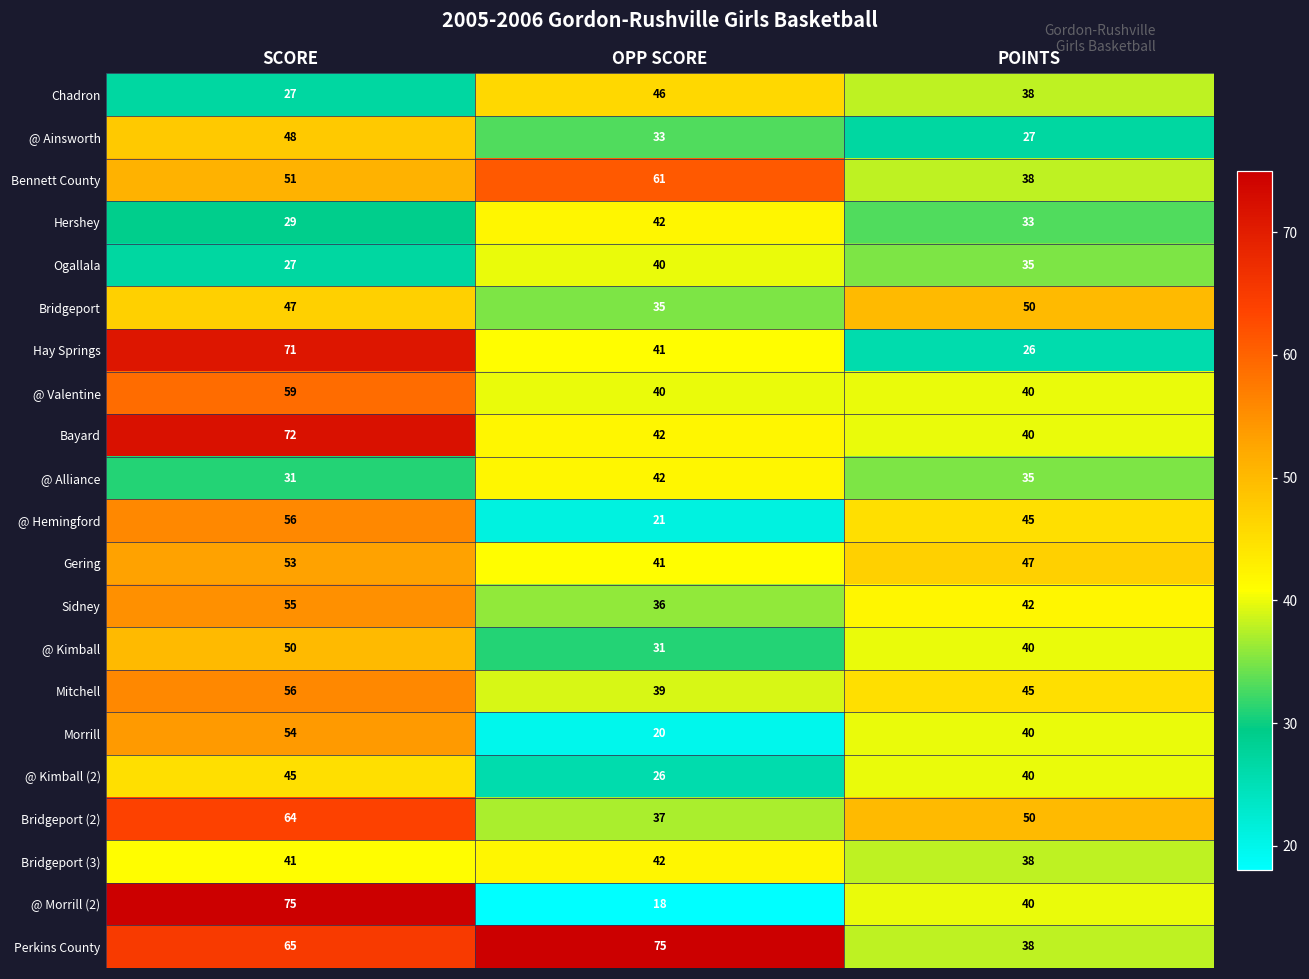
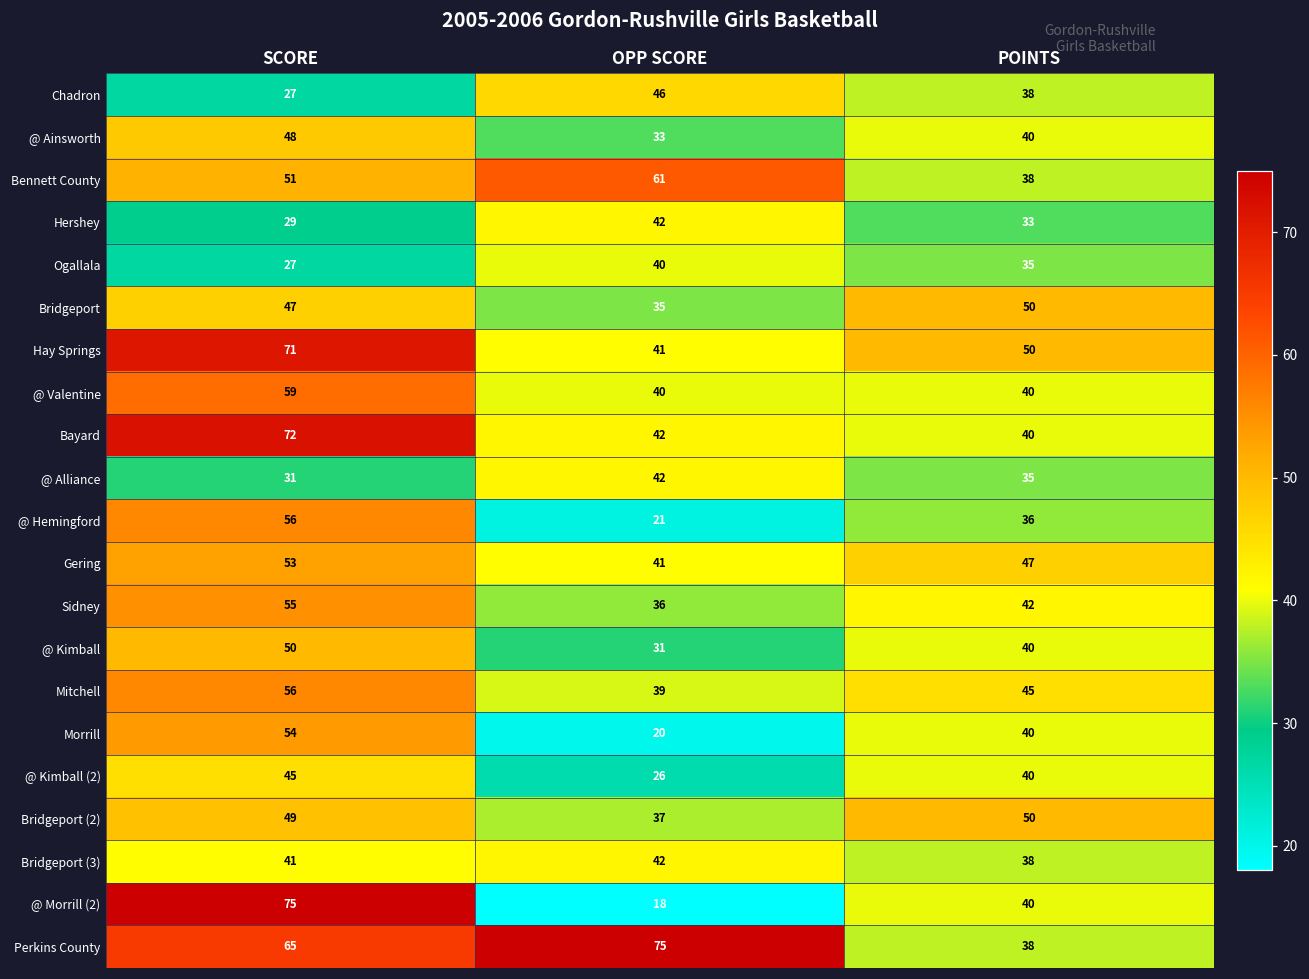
  {
    "Chadron": {
      "SCORE": 27,
      "OPP SCORE": 46,
      "POINTS": 38
    },
    "@ Ainsworth": {
      "SCORE": 48,
      "OPP SCORE": 33,
-     "POINTS": 27
+     "POINTS": 40
    },
    "Bennett County": {
      "SCORE": 51,
      "OPP SCORE": 61,
      "POINTS": 38
    },
    "Hershey": {
      "SCORE": 29,
      "OPP SCORE": 42,
      "POINTS": 33
    },
    "Ogallala": {
      "SCORE": 27,
      "OPP SCORE": 40,
      "POINTS": 35
    },
    "Bridgeport": {
      "SCORE": 47,
      "OPP SCORE": 35,
      "POINTS": 50
    },
    "Hay Springs": {
      "SCORE": 71,
      "OPP SCORE": 41,
-     "POINTS": 26
+     "POINTS": 50
    },
    "@ Valentine": {
      "SCORE": 59,
      "OPP SCORE": 40,
      "POINTS": 40
    },
    "Bayard": {
      "SCORE": 72,
      "OPP SCORE": 42,
      "POINTS": 40
    },
    "@ Alliance": {
      "SCORE": 31,
      "OPP SCORE": 42,
      "POINTS": 35
    },
    "@ Hemingford": {
      "SCORE": 56,
      "OPP SCORE": 21,
-     "POINTS": 45
+     "POINTS": 36
    },
    "Gering": {
      "SCORE": 53,
      "OPP SCORE": 41,
      "POINTS": 47
    },
    "Sidney": {
      "SCORE": 55,
      "OPP SCORE": 36,
      "POINTS": 42
    },
    "@ Kimball": {
      "SCORE": 50,
      "OPP SCORE": 31,
      "POINTS": 40
    },
    "Mitchell": {
      "SCORE": 56,
      "OPP SCORE": 39,
      "POINTS": 45
    },
    "Morrill": {
      "SCORE": 54,
      "OPP SCORE": 20,
      "POINTS": 40
    },
    "@ Kimball (2)": {
      "SCORE": 45,
      "OPP SCORE": 26,
      "POINTS": 40
    },
    "Bridgeport (2)": {
-     "SCORE": 64,
+     "SCORE": 49,
      "OPP SCORE": 37,
      "POINTS": 50
    },
    "Bridgeport (3)": {
      "SCORE": 41,
      "OPP SCORE": 42,
      "POINTS": 38
    },
    "@ Morrill (2)": {
      "SCORE": 75,
      "OPP SCORE": 18,
      "POINTS": 40
    },
    "Perkins County": {
      "SCORE": 65,
      "OPP SCORE": 75,
      "POINTS": 38
    }
  }
